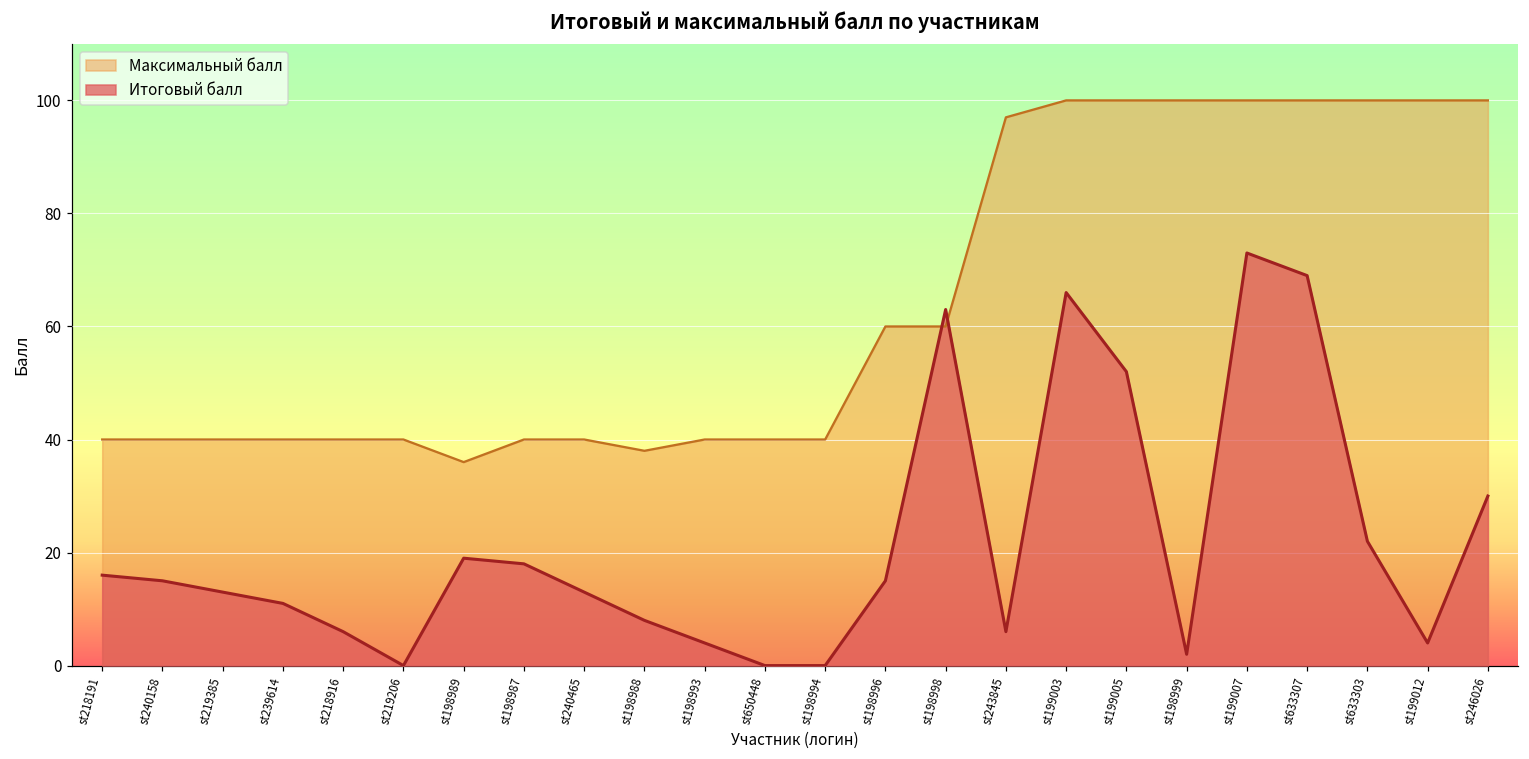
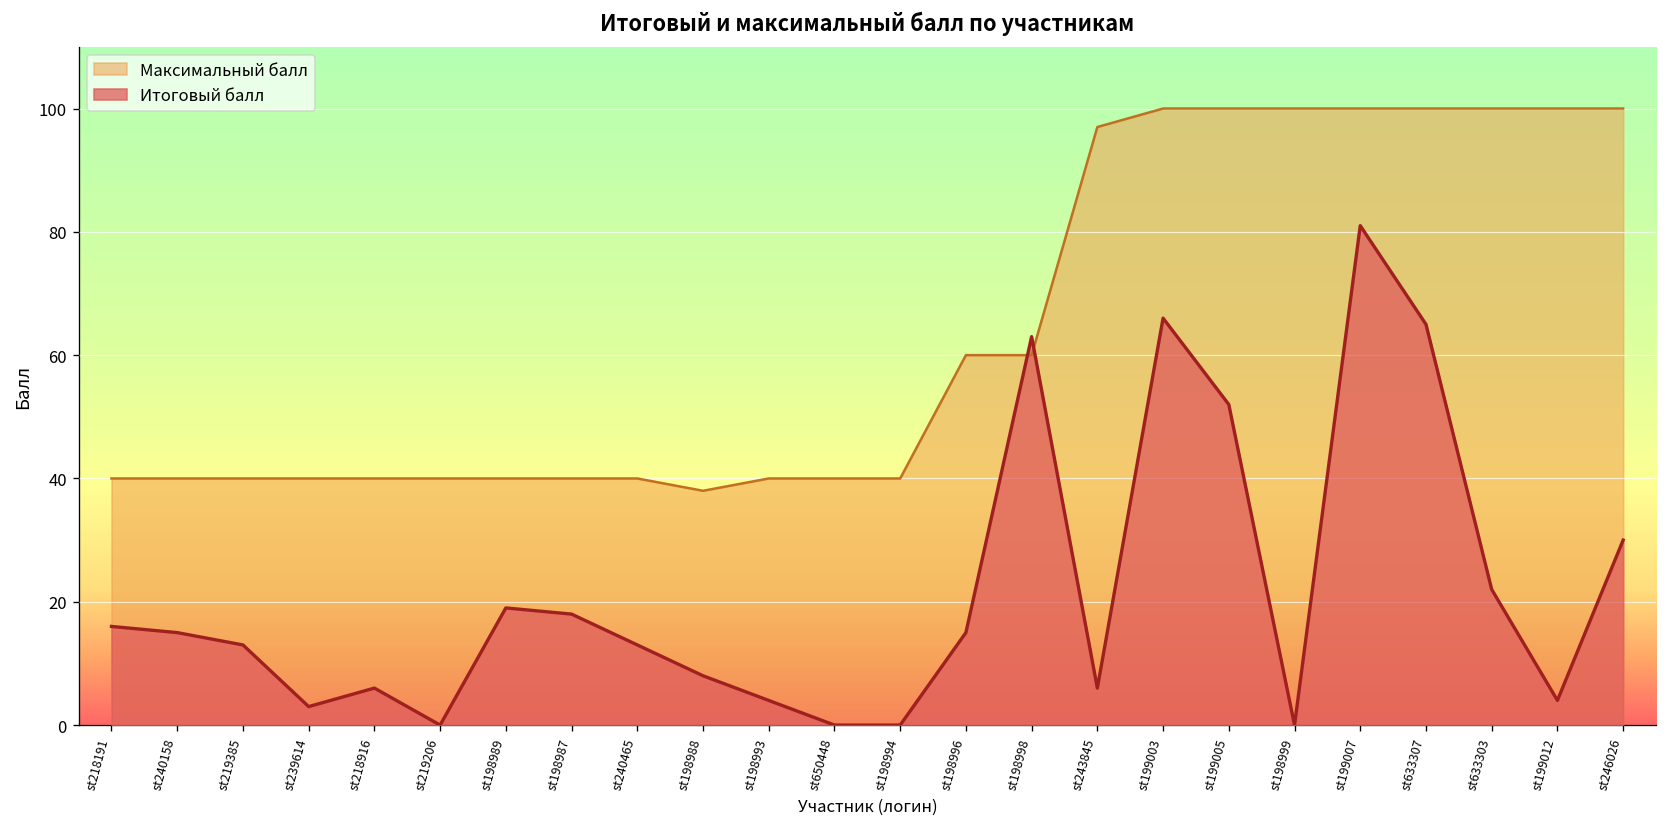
  {
    "Максимальный балл": {
      "st218191": 40,
      "st240158": 40,
      "st219385": 40,
      "st239614": 40,
      "st218916": 40,
      "st219206": 40,
-     "st198989": 36,
+     "st198989": 40,
      "st198987": 40,
      "st240465": 40,
      "st198988": 38,
      "st198993": 40,
      "st650448": 40,
      "st198994": 40,
      "st198996": 60,
      "st198998": 60,
      "st243845": 97,
      "st199003": 100,
      "st199005": 100,
      "st198999": 100,
      "st199007": 100,
      "st633307": 100,
      "st633303": 100,
      "st199012": 100,
      "st246026": 100
    },
    "Итоговый балл": {
      "st218191": 16,
      "st240158": 15,
      "st219385": 13,
-     "st239614": 11,
+     "st239614": 3,
      "st218916": 6,
      "st219206": 0,
      "st198989": 19,
      "st198987": 18,
      "st240465": 13,
      "st198988": 8,
      "st198993": 4,
      "st650448": 0,
      "st198994": 0,
      "st198996": 15,
      "st198998": 63,
      "st243845": 6,
      "st199003": 66,
      "st199005": 52,
-     "st198999": 2,
-     "st199007": 73,
-     "st633307": 69,
+     "st198999": 0,
+     "st199007": 81,
+     "st633307": 65,
      "st633303": 22,
      "st199012": 4,
      "st246026": 30
    }
  }
